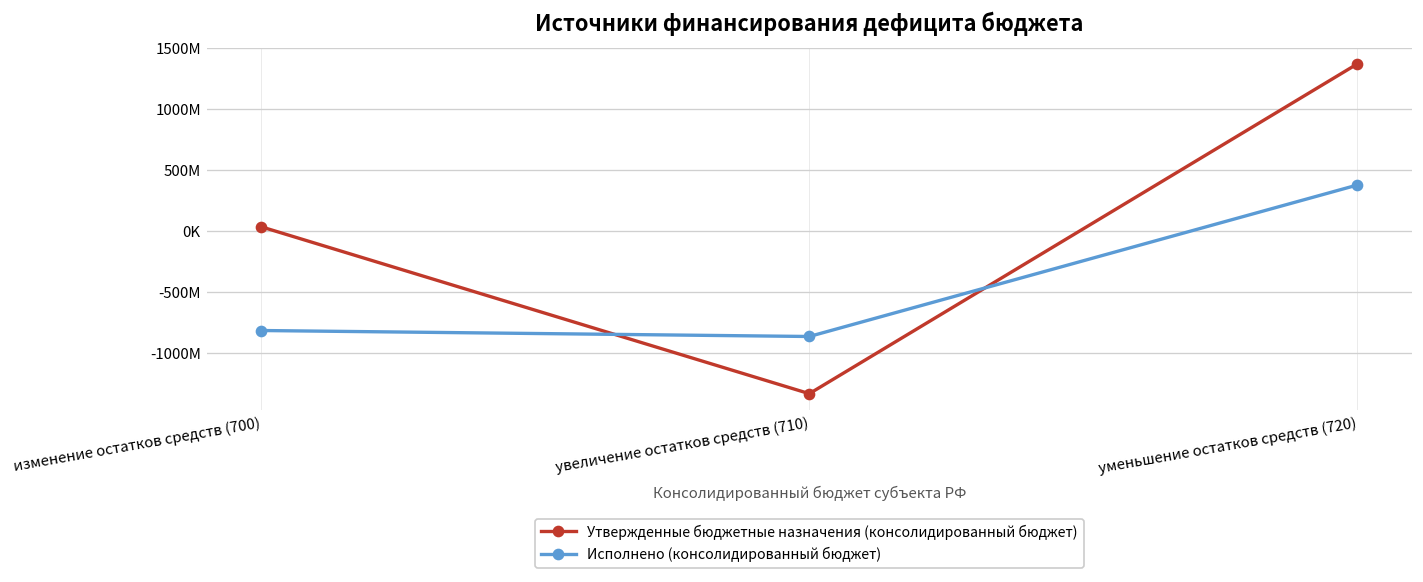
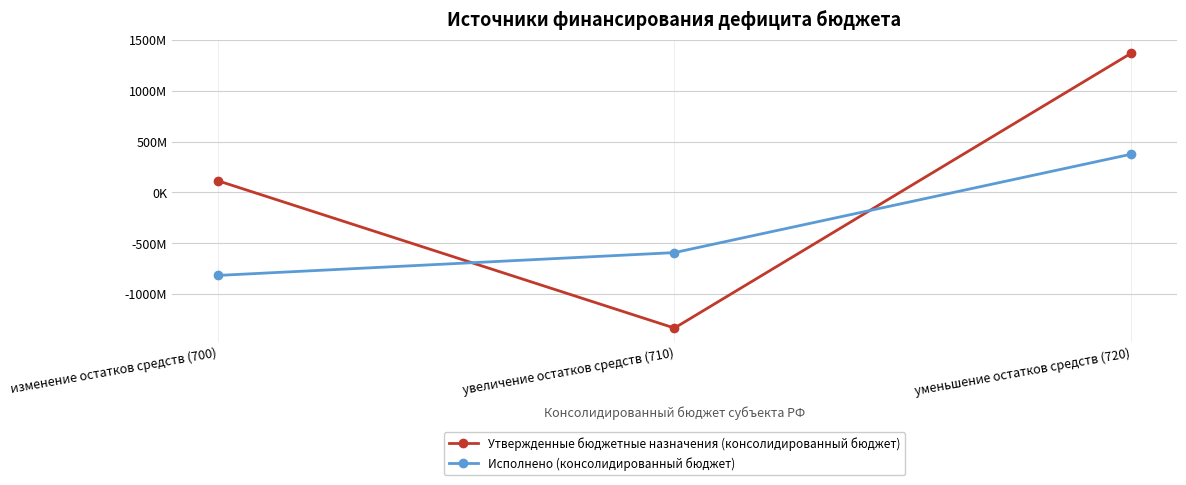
  {
    "Утвержденные бюджетные назначения (консолидированный бюджет)": {
-     "изменение остатков средств (700)": 30000000,
+     "изменение остатков средств (700)": 120000000,
      "увеличение остатков средств (710)": -1330000000,
      "уменьшение остатков средств (720)": 1370000000
    },
    "Исполнено (консолидированный бюджет)": {
      "изменение остатков средств (700)": -820000000,
-     "увеличение остатков средств (710)": -870000000,
+     "увеличение остатков средств (710)": -590000000,
      "уменьшение остатков средств (720)": 380000000
    }
  }
